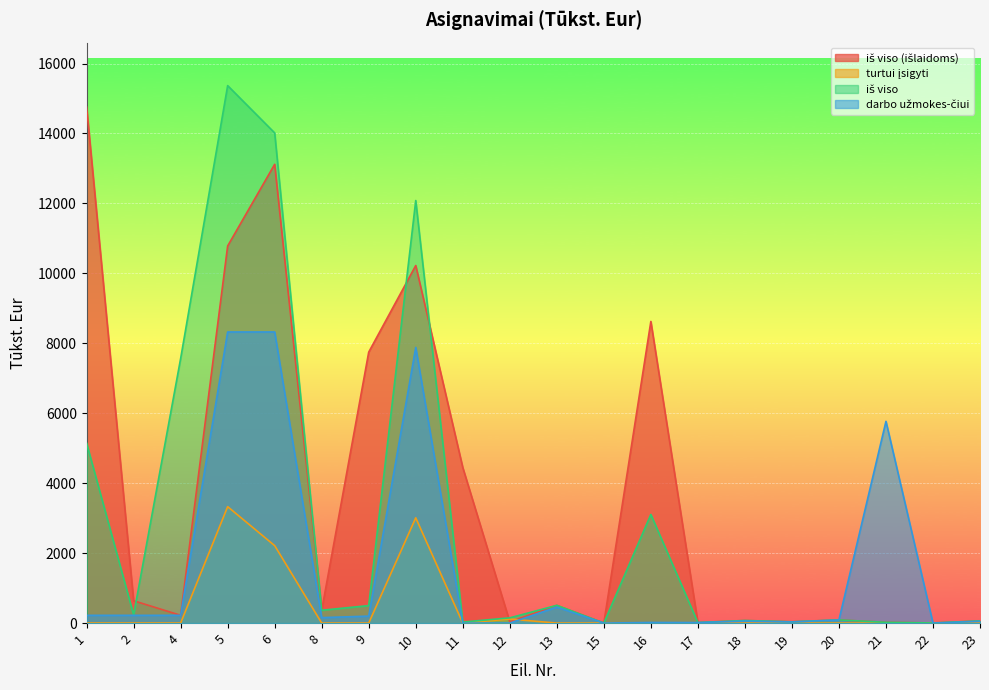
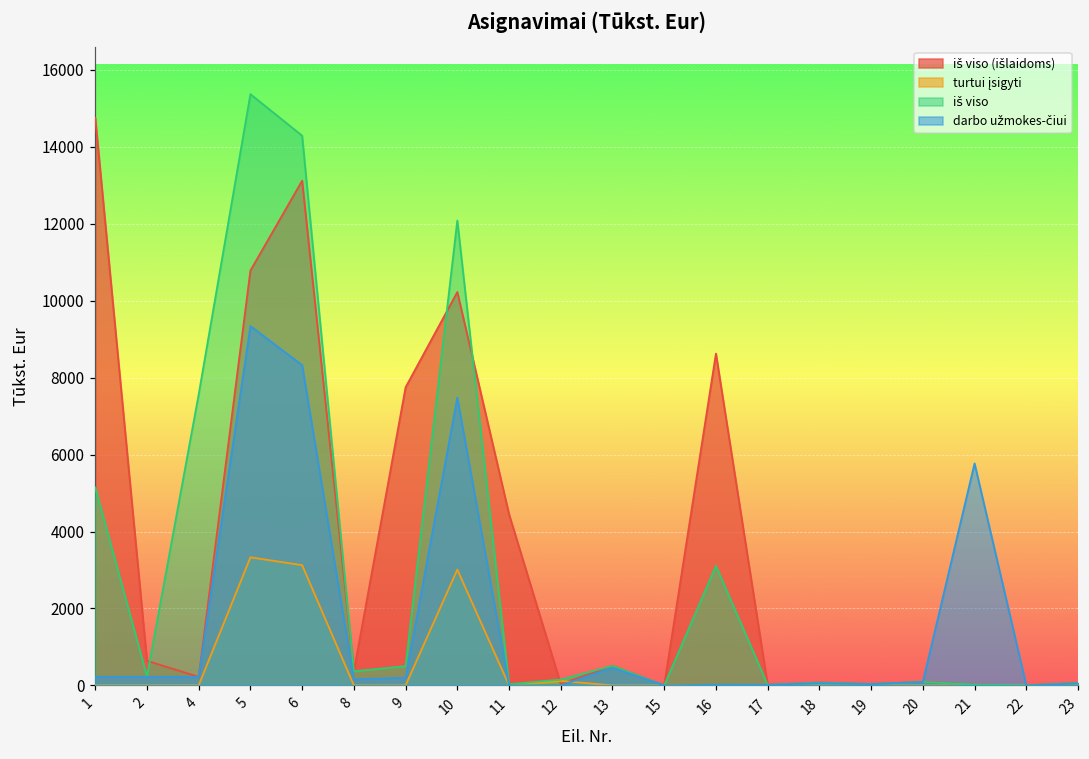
  {
    "iš viso (išlaidoms)": {
      "1": 14800,
      "2": 600,
      "5": 10800,
      "6": 13100,
      "9": 7700,
      "10": 10200,
      "11": 4400,
      "16": 8600
    },
    "turtui įsigyti": {
      "1": 0,
      "2": 0,
      "4": 0,
      "5": 3300,
-     "6": 2200,
+     "6": 3100,
      "8": 0,
      "9": 0,
      "10": 3000,
      "13": 0,
      "20": 0
    },
    "iš viso": {
      "1": 5100,
      "4": 7600,
      "5": 15400,
-     "6": 14000,
+     "6": 14300,
      "9": 500,
      "10": 12100,
      "16": 3100
    },
    "darbo užmokes-čiui": {
      "1": 200,
-     "5": 8300,
+     "5": 9300,
      "6": 8300,
      "8": 200,
      "9": 200,
-     "10": 7900,
+     "10": 7500,
      "21": 5800
    }
  }
